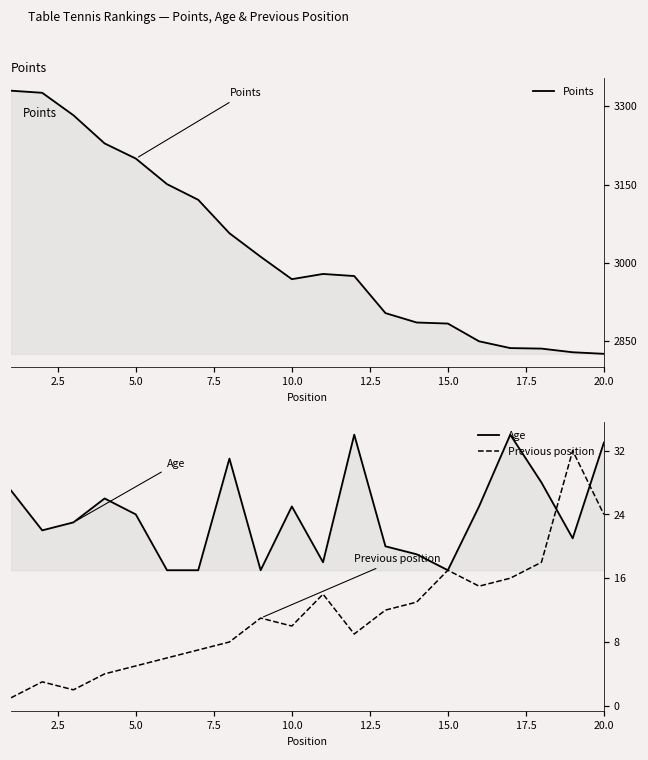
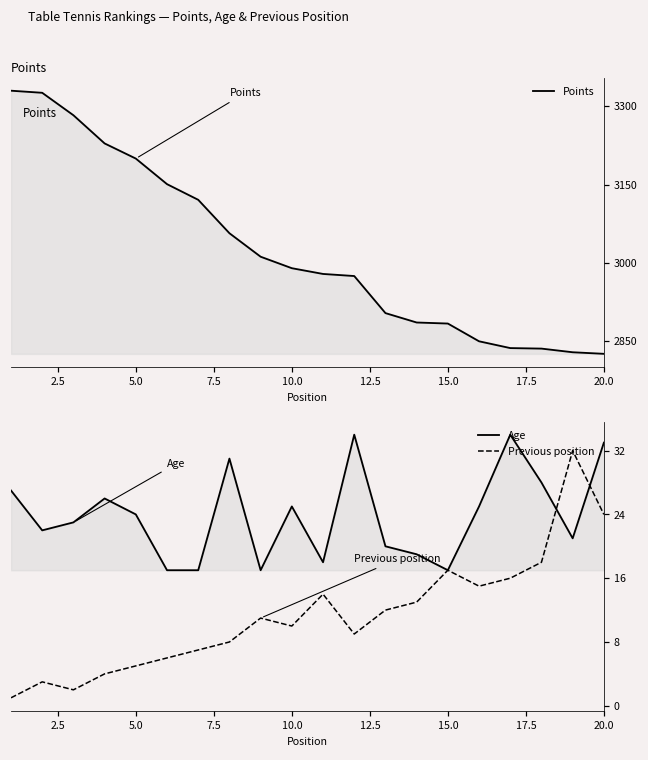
  {
    "Points": {
      "5.0": 3200,
-     "10.0": 2970,
+     "10.0": 2990,
      "15.0": 2880,
      "20.0": 2830
    }
  }
